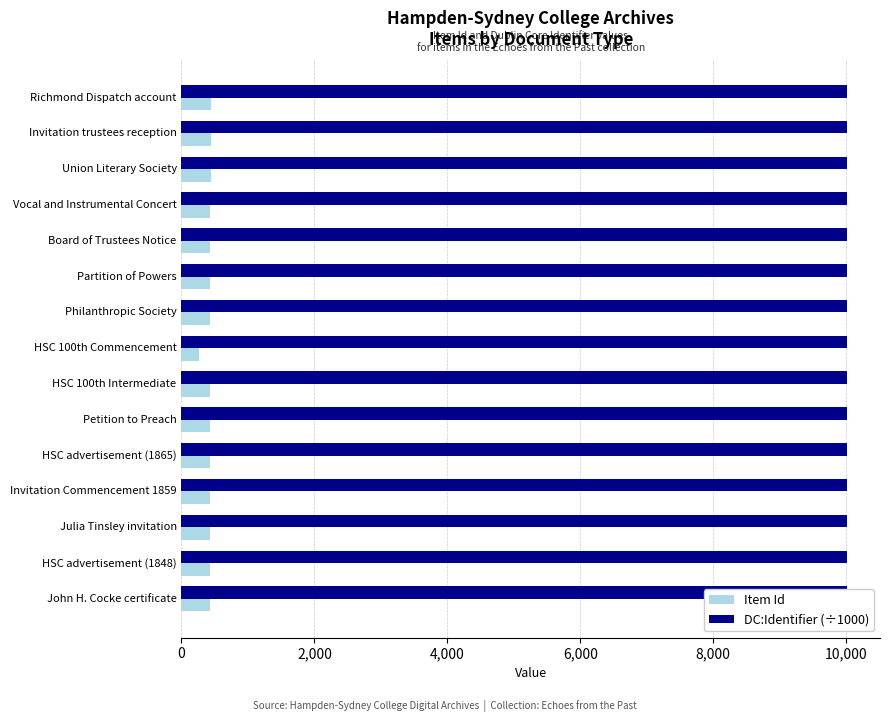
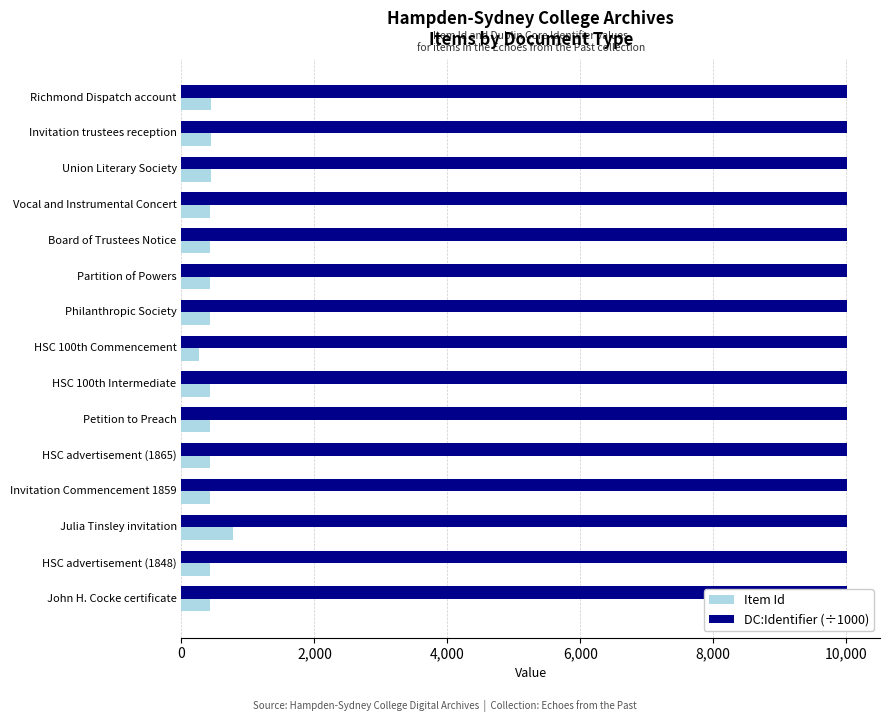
  {
    "Item Id": {
      "Richmond Dispatch account": "400",
      "Invitation trustees reception": "400",
      "Union Literary Society": "400",
      "Vocal and Instrumental Concert": "400",
      "Board of Trustees Notice": "400",
      "Partition of Powers": "400",
      "Philanthropic Society": "400",
      "HSC 100th Commencement": "300",
      "HSC 100th Intermediate": "400",
      "Petition to Preach": "400",
      "HSC advertisement (1865)": "400",
      "Invitation Commencement 1859": "400",
-     "Julia Tinsley invitation": "400",
+     "Julia Tinsley invitation": "800",
      "HSC advertisement (1848)": "400",
      "John H. Cocke certificate": "400"
    },
    "DC:Identifier (÷1000)": {
      "Richmond Dispatch account": "10,000",
      "Invitation trustees reception": "10,000",
      "Union Literary Society": "10,000",
      "Vocal and Instrumental Concert": "10,000",
      "Board of Trustees Notice": "10,000",
      "Partition of Powers": "10,000",
      "Philanthropic Society": "10,000",
      "HSC 100th Commencement": "10,000",
      "HSC 100th Intermediate": "10,000",
      "Petition to Preach": "10,000",
      "HSC advertisement (1865)": "10,000",
      "Invitation Commencement 1859": "10,000",
      "Julia Tinsley invitation": "10,000",
      "HSC advertisement (1848)": "10,000"
    }
  }
